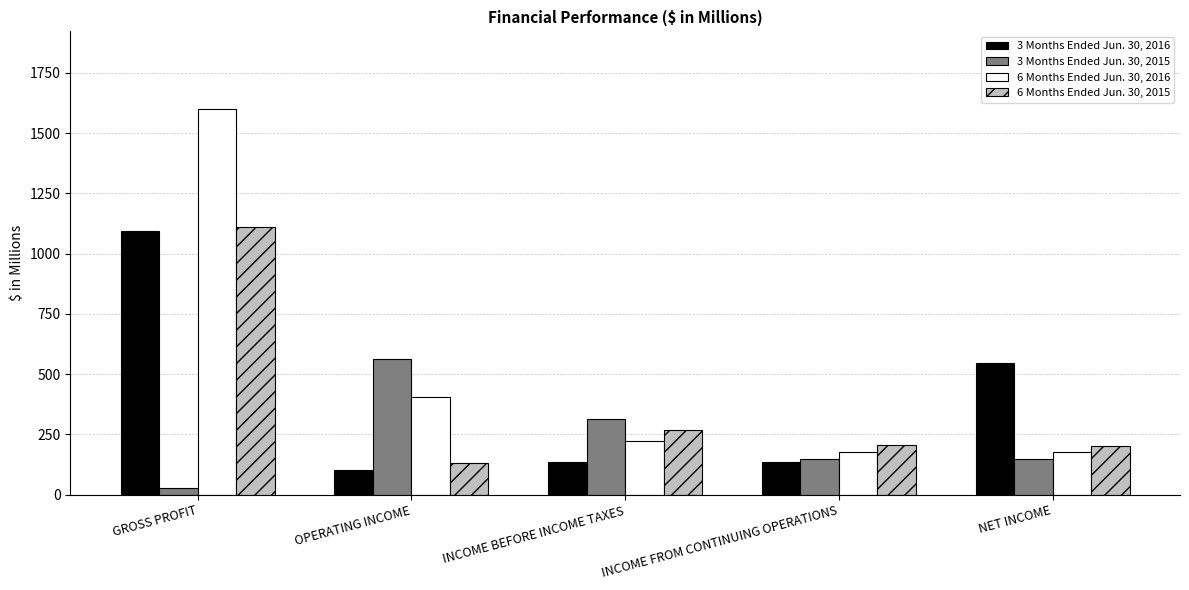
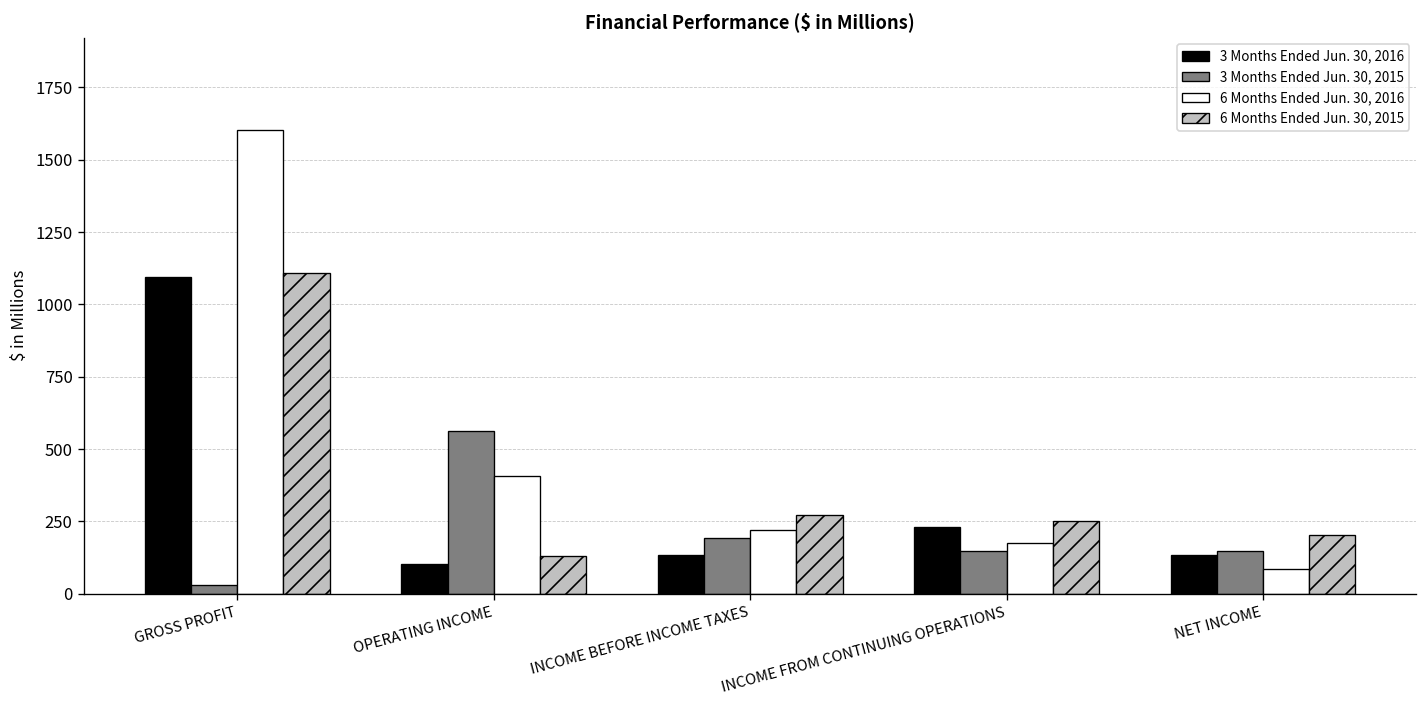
  {
    "3 Months Ended Jun. 30, 2016": {
      "GROSS PROFIT": 1100,
      "OPERATING INCOME": 100,
      "INCOME BEFORE INCOME TAXES": 140,
-     "INCOME FROM CONTINUING OPERATIONS": 140,
-     "NET INCOME": 540
+     "INCOME FROM CONTINUING OPERATIONS": 230,
+     "NET INCOME": 140
    },
    "3 Months Ended Jun. 30, 2015": {
      "GROSS PROFIT": 30,
      "OPERATING INCOME": 560,
-     "INCOME BEFORE INCOME TAXES": 310,
+     "INCOME BEFORE INCOME TAXES": 190,
      "INCOME FROM CONTINUING OPERATIONS": 150,
      "NET INCOME": 150
    },
    "6 Months Ended Jun. 30, 2016": {
      "GROSS PROFIT": 1600,
      "OPERATING INCOME": 410,
      "INCOME BEFORE INCOME TAXES": 220,
      "INCOME FROM CONTINUING OPERATIONS": 180,
-     "NET INCOME": 180
+     "NET INCOME": 80
    },
    "6 Months Ended Jun. 30, 2015": {
      "GROSS PROFIT": 1110,
      "OPERATING INCOME": 130,
      "INCOME BEFORE INCOME TAXES": 270,
-     "INCOME FROM CONTINUING OPERATIONS": 210,
+     "INCOME FROM CONTINUING OPERATIONS": 250,
      "NET INCOME": 200
    }
  }
